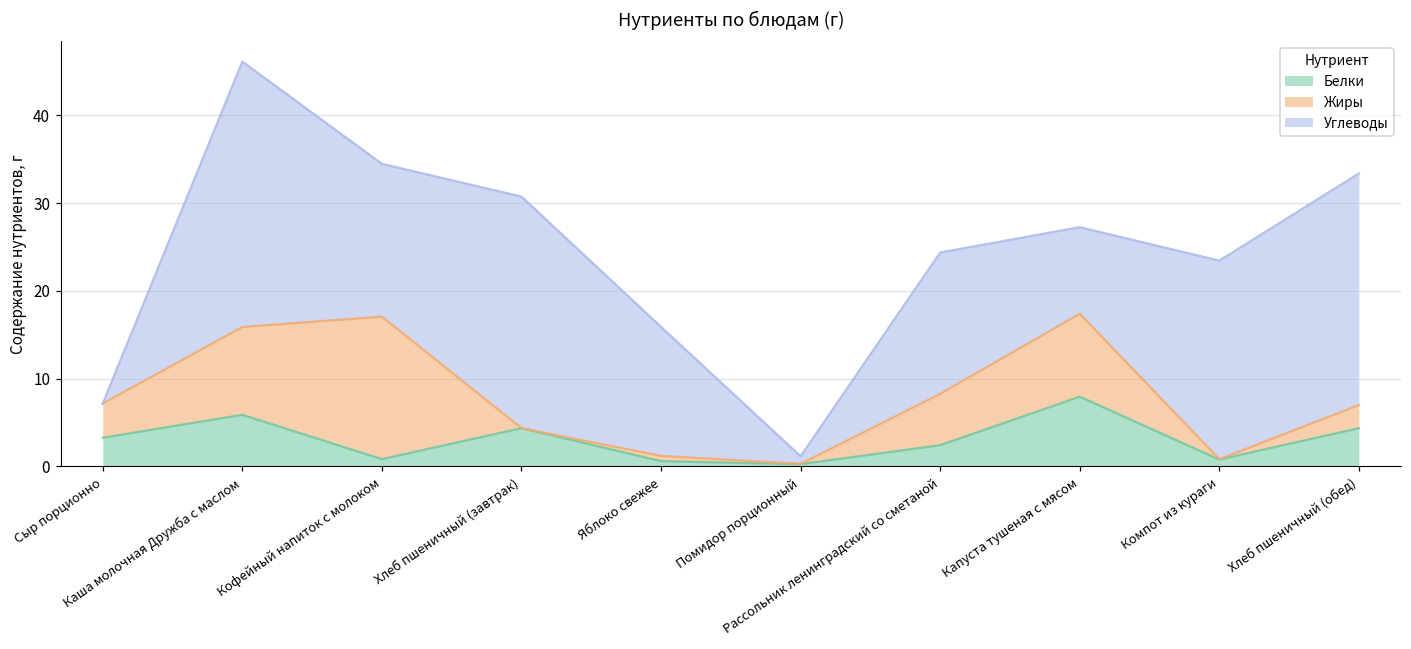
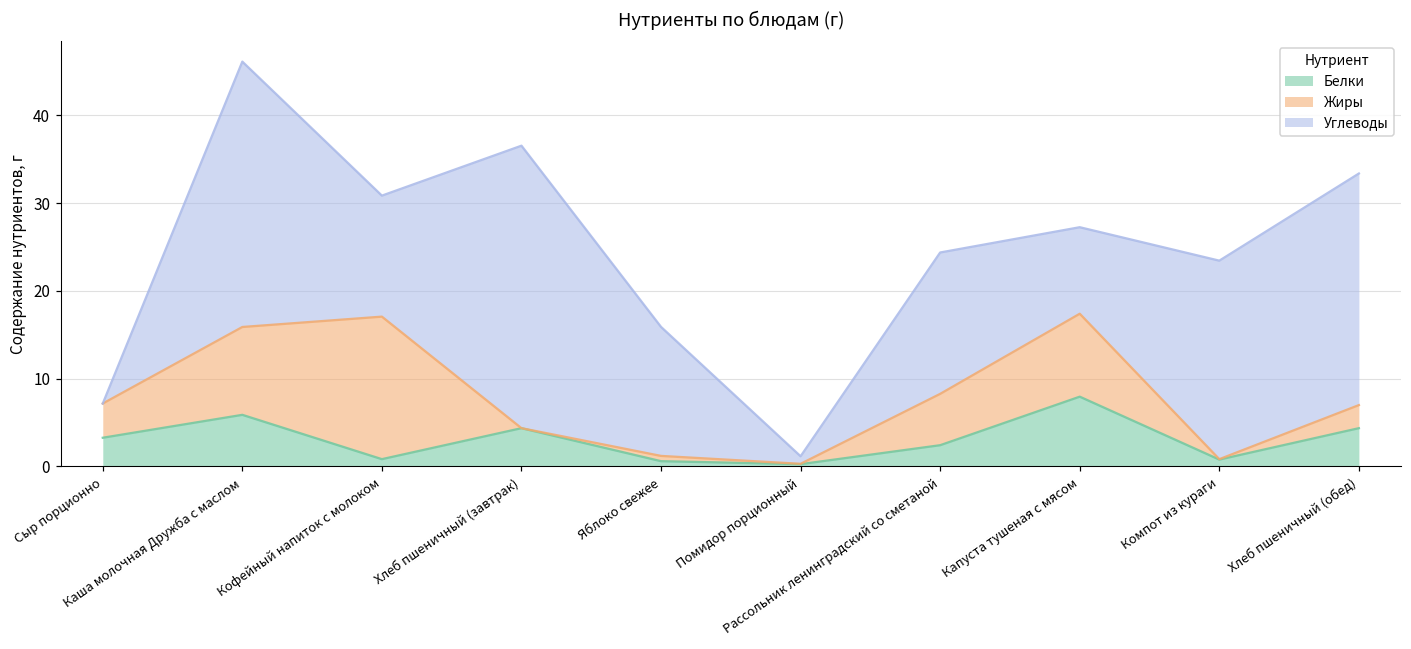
  {
    "Белки": {
      "Сыр порционно": 3,
      "Каша молочная Дружба с маслом": 6,
      "Кофейный напиток с молоком": 1,
      "Яблоко свежее": 1,
      "Рассольник ленинградский со сметаной": 2,
      "Капуста тушеная с мясом": 8,
      "Хлеб пшеничный (обед)": 4
    },
    "Жиры": {
      "Каша молочная Дружба с маслом": 10,
      "Кофейный напиток с молоком": 16,
      "Яблоко свежее": 1,
      "Рассольник ленинградский со сметаной": 6,
      "Капуста тушеная с мясом": 9,
      "Хлеб пшеничный (обед)": 3
    },
    "Углеводы": {
      "Каша молочная Дружба с маслом": 30,
-     "Кофейный напиток с молоком": 17,
-     "Хлеб пшеничный (завтрак)": 26,
+     "Кофейный напиток с молоком": 14,
+     "Хлеб пшеничный (завтрак)": 32,
      "Яблоко свежее": 15,
      "Помидор порционный": 1,
      "Рассольник ленинградский со сметаной": 16,
      "Капуста тушеная с мясом": 10,
      "Компот из кураги": 23,
      "Хлеб пшеничный (обед)": 26
    }
  }
